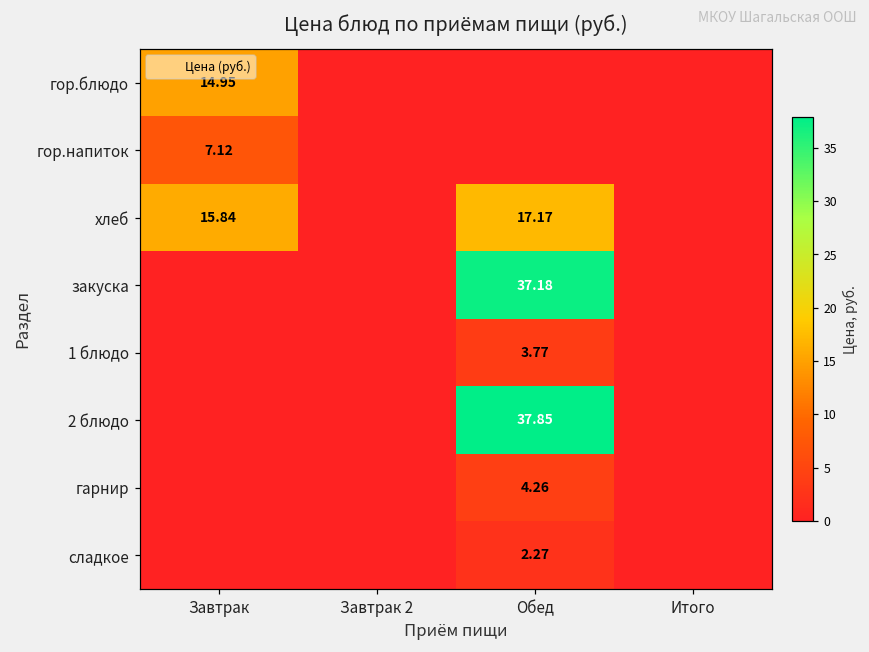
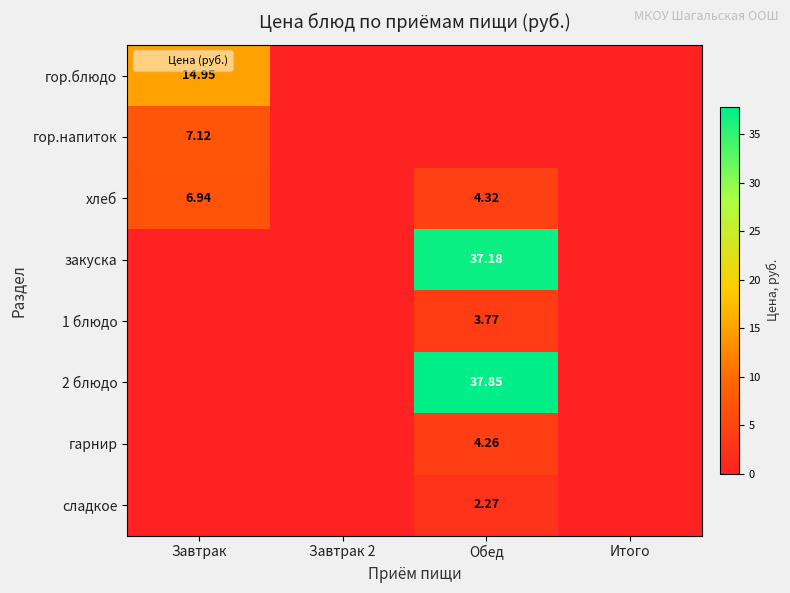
  {
    "гор.напиток": {
      "Завтрак": 7.12
    },
    "хлеб": {
-     "Завтрак": 15.84,
-     "Обед": 17.17
+     "Завтрак": 6.94,
+     "Обед": 4.32
    },
    "закуска": {
      "Обед": 37.18
    },
    "1 блюдо": {
      "Обед": 3.77
    },
    "2 блюдо": {
      "Обед": 37.85
    },
    "гарнир": {
      "Обед": 4.26
    },
    "сладкое": {
      "Обед": 2.27
    }
  }
